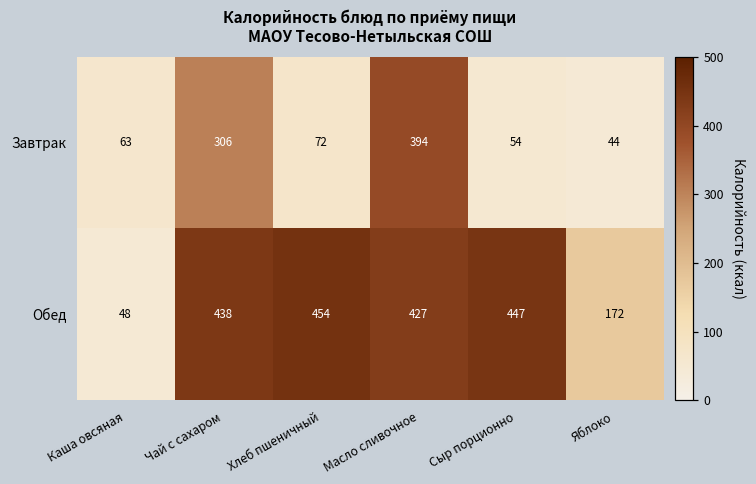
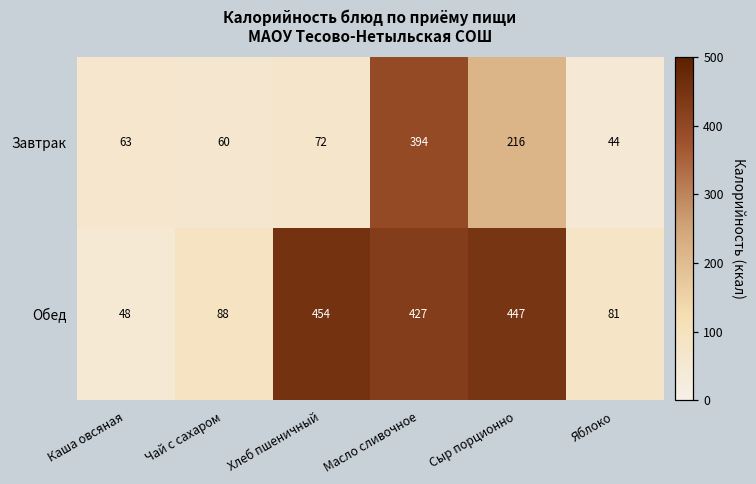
  {
    "Завтрак": {
      "Каша овсяная": 63,
-     "Чай с сахаром": 306,
+     "Чай с сахаром": 60,
      "Хлеб пшеничный": 72,
      "Масло сливочное": 394,
-     "Сыр порционно": 54,
+     "Сыр порционно": 216,
      "Яблоко": 44
    },
    "Обед": {
      "Каша овсяная": 48,
-     "Чай с сахаром": 438,
+     "Чай с сахаром": 88,
      "Хлеб пшеничный": 454,
      "Масло сливочное": 427,
      "Сыр порционно": 447,
-     "Яблоко": 172
+     "Яблоко": 81
    }
  }
